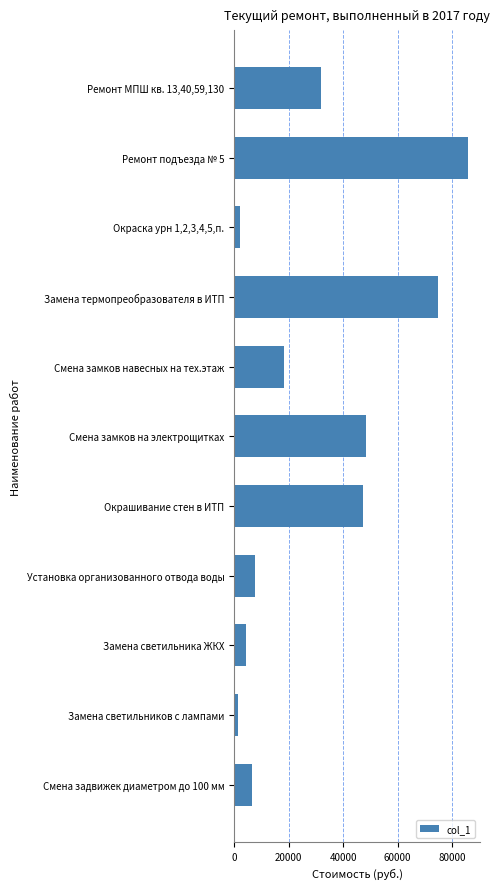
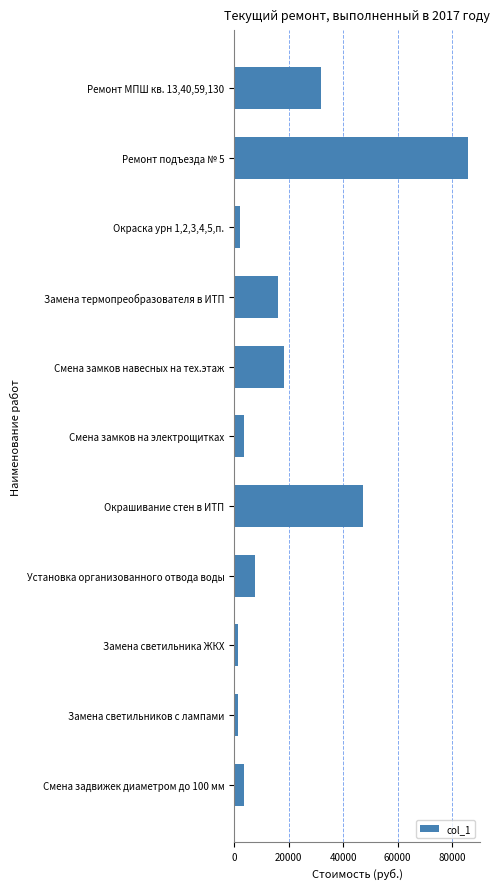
  {
    "Ремонт МПШ кв. 13,40,59,130": 32000,
    "Ремонт подъезда № 5": 86000,
    "Окраска урн 1,2,3,4,5,п.": 2000,
-   "Замена термопреобразователя в ИТП": 75000,
+   "Замена термопреобразователя в ИТП": 16000,
    "Смена замков навесных на тех.этаж": 18000,
-   "Смена замков на электрощитках": 49000,
+   "Смена замков на электрощитках": 4000,
    "Окрашивание стен в ИТП": 47000,
    "Установка организованного отвода воды": 8000,
-   "Замена светильника ЖКХ": 4000,
+   "Замена светильника ЖКХ": 1000,
    "Замена светильников с лампами": 1000,
-   "Смена задвижек диаметром до 100 мм": 6000
+   "Смена задвижек диаметром до 100 мм": 3000
  }
